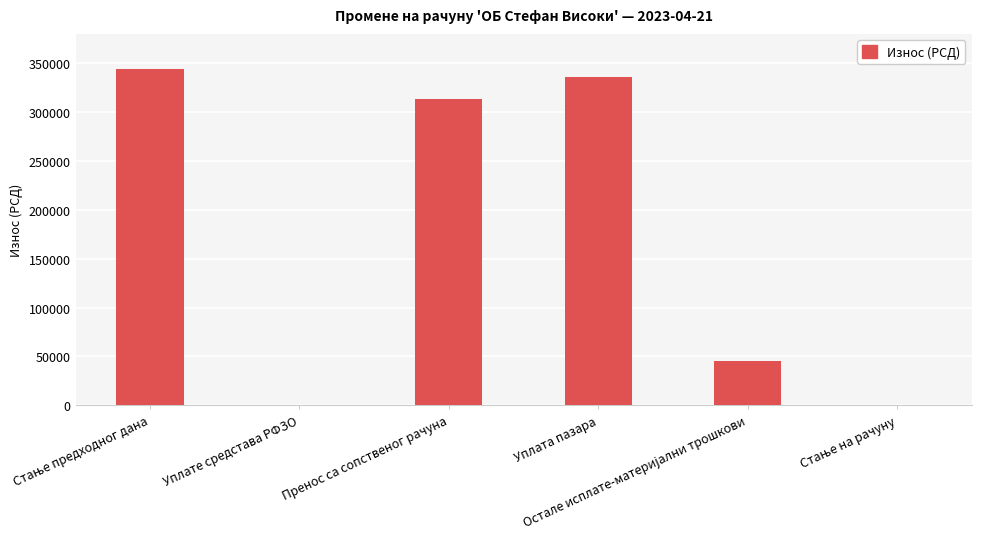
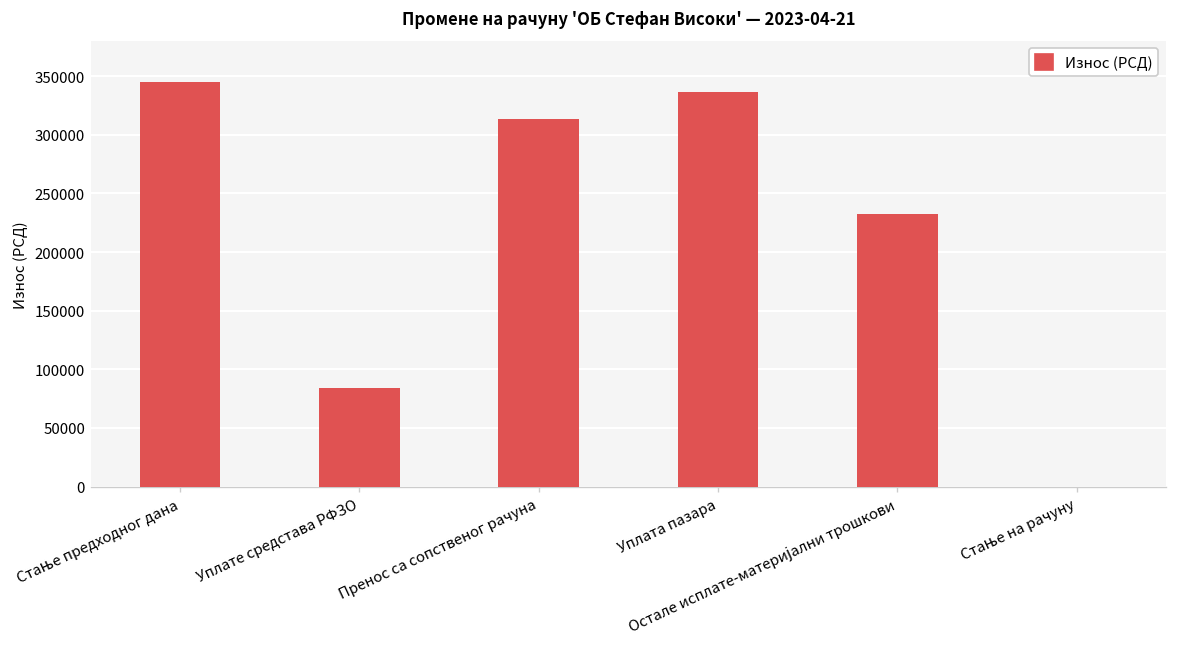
  {
    "Стање предходног дана": 340000,
-   "Уплате средстава РФЗО": 0,
+   "Уплате средстава РФЗО": 80000,
    "Пренос са сопственог рачуна": 310000,
    "Уплата пазара": 340000,
-   "Остале исплате-материјални трошкови": 50000,
+   "Остале исплате-материјални трошкови": 230000,
    "Стање на рачуну": 0
  }
